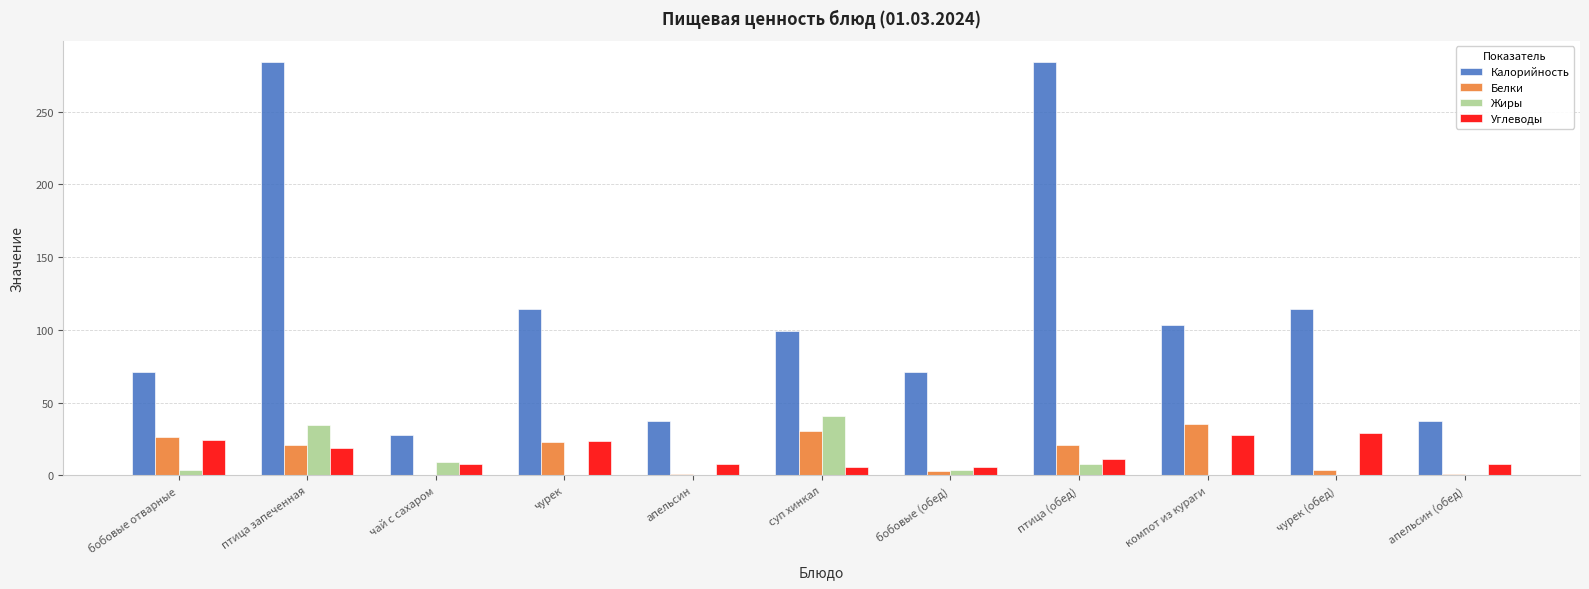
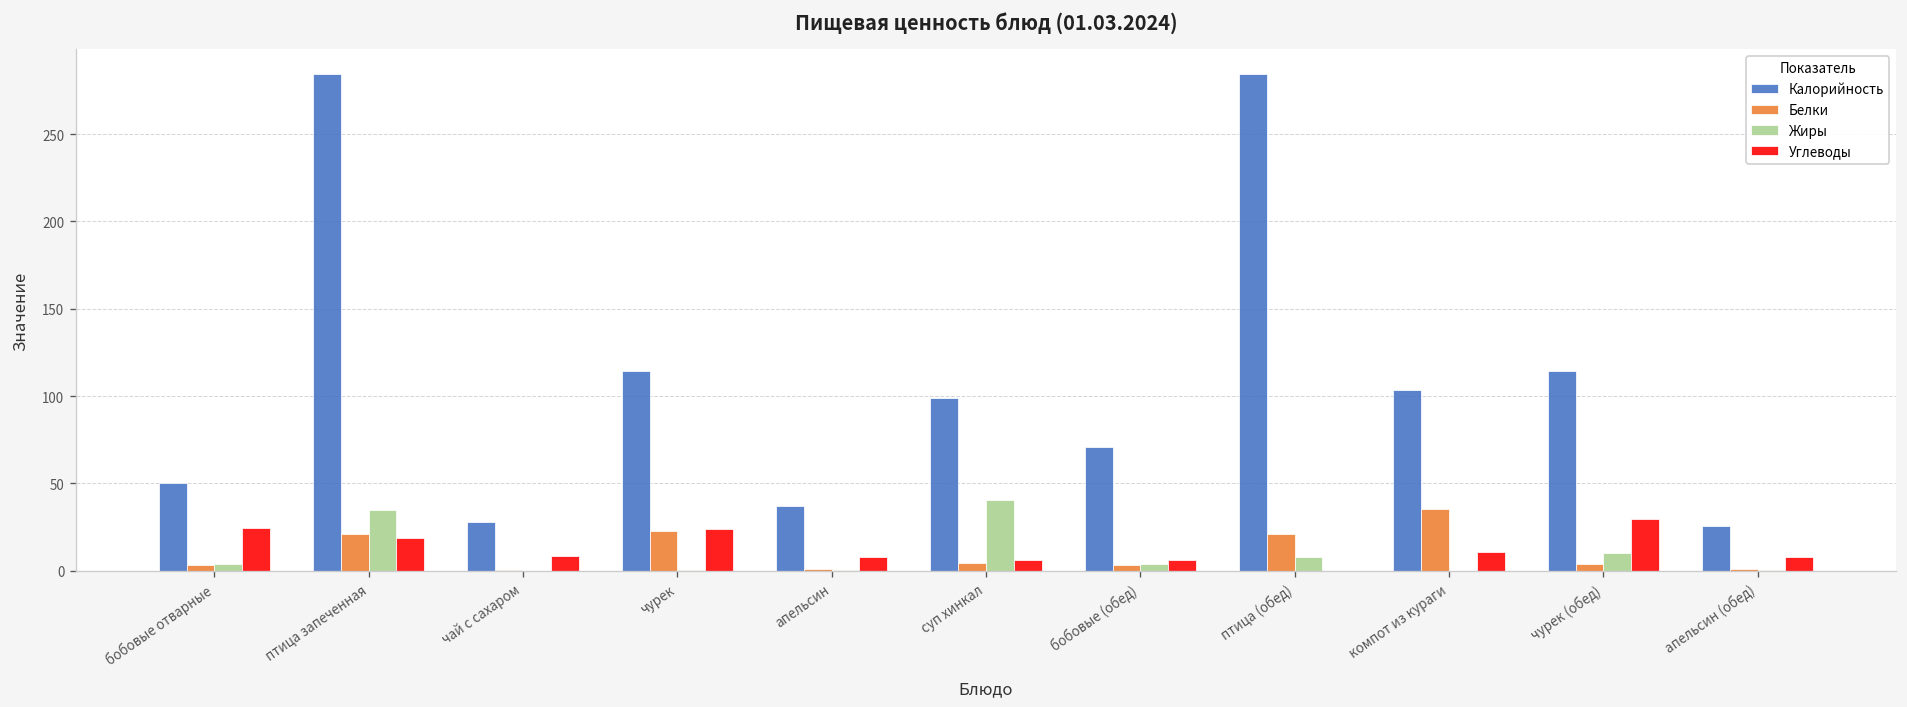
  {
    "Калорийность": {
-     "бобовые отварные": 71,
+     "бобовые отварные": 50,
      "птица запеченная": 284,
      "чай с сахаром": 28,
      "чурек": 114,
      "апельсин": 37,
      "суп хинкал": 99,
      "бобовые (обед)": 71,
      "птица (обед)": 284,
      "компот из кураги": 103,
      "чурек (обед)": 114,
-     "апельсин (обед)": 37
+     "апельсин (обед)": 26
    },
    "Белки": {
-     "бобовые отварные": 27,
+     "бобовые отварные": 3,
      "птица запеченная": 21,
      "чурек": 23,
-     "суп хинкал": 30,
+     "суп хинкал": 5,
      "бобовые (обед)": 3,
      "птица (обед)": 21,
      "компот из кураги": 35,
      "чурек (обед)": 4
    },
    "Жиры": {
      "бобовые отварные": 4,
      "птица запеченная": 35,
-     "чай с сахаром": 9,
+     "чай с сахаром": 0,
      "суп хинкал": 41,
      "бобовые (обед)": 4,
      "птица (обед)": 8,
-     "чурек (обед)": 0
+     "чурек (обед)": 10
    },
    "Углеводы": {
      "бобовые отварные": 24,
      "птица запеченная": 19,
      "чай с сахаром": 8,
      "чурек": 24,
      "апельсин": 8,
      "суп хинкал": 6,
      "бобовые (обед)": 6,
-     "птица (обед)": 12,
-     "компот из кураги": 28,
+     "птица (обед)": 0,
+     "компот из кураги": 11,
      "чурек (обед)": 29,
      "апельсин (обед)": 8
    }
  }
